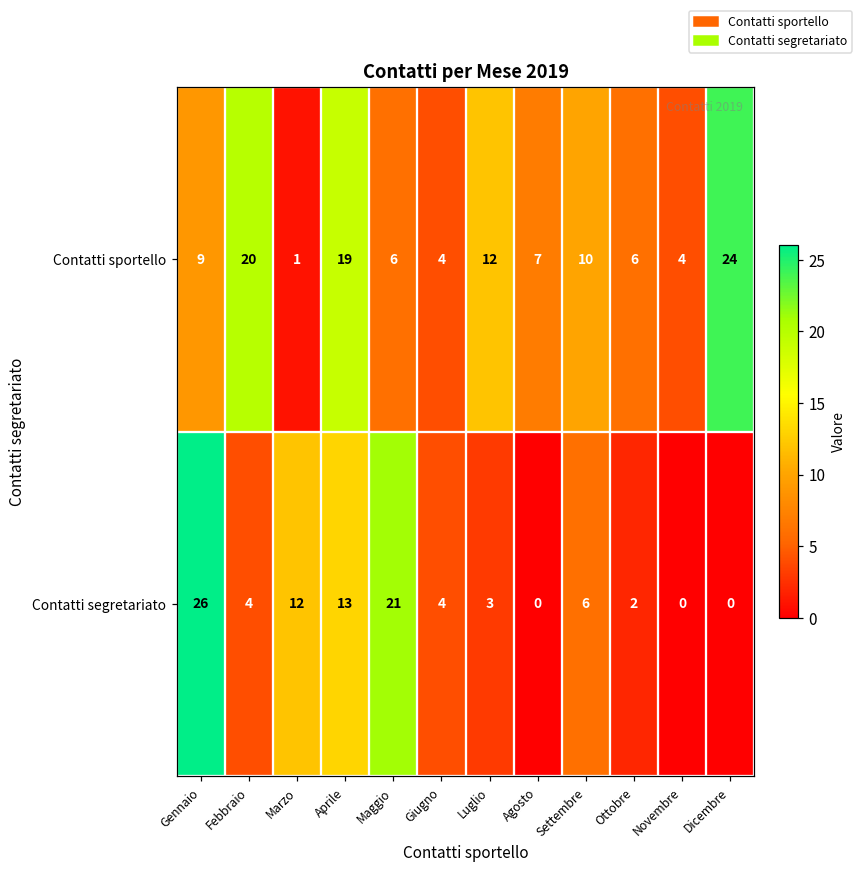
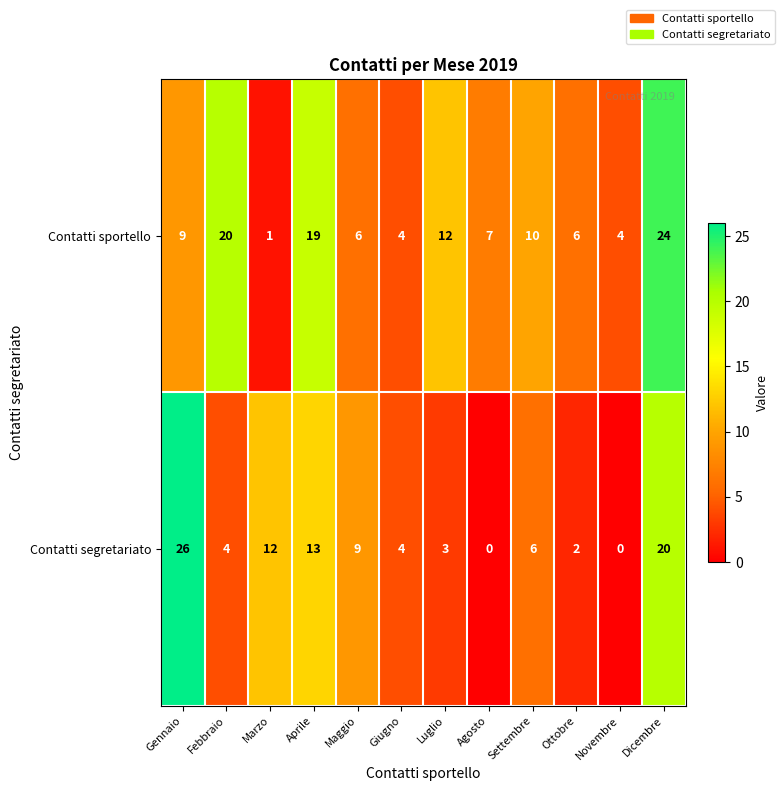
  {
    "Contatti sportello": {
      "Gennaio": 9,
      "Febbraio": 20,
      "Marzo": 1,
      "Aprile": 19,
      "Maggio": 6,
      "Giugno": 4,
      "Luglio": 12,
      "Agosto": 7,
      "Settembre": 10,
      "Ottobre": 6,
      "Dicembre": 24
    },
    "Contatti segretariato": {
      "Gennaio": 26,
      "Febbraio": 4,
      "Marzo": 12,
      "Aprile": 13,
-     "Maggio": 21,
+     "Maggio": 9,
      "Giugno": 4,
      "Luglio": 3,
      "Agosto": 0,
      "Settembre": 6,
      "Ottobre": 2,
      "Novembre": 0,
-     "Dicembre": 0
+     "Dicembre": 20
    }
  }
